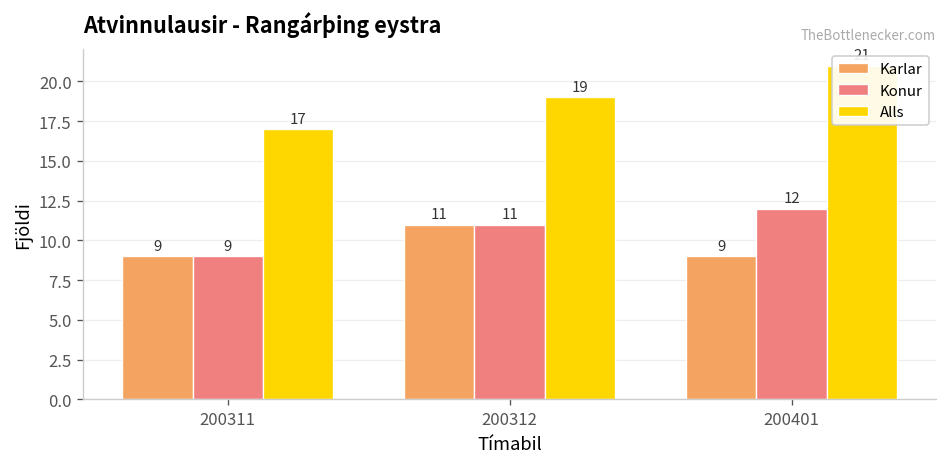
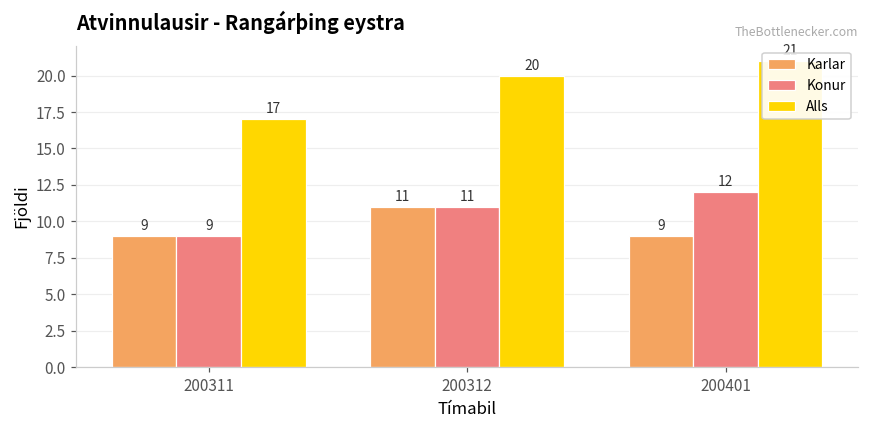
  {
    "Alls": {
      "200311": 17,
-     "200312": 19
+     "200312": 20
    }
  }
